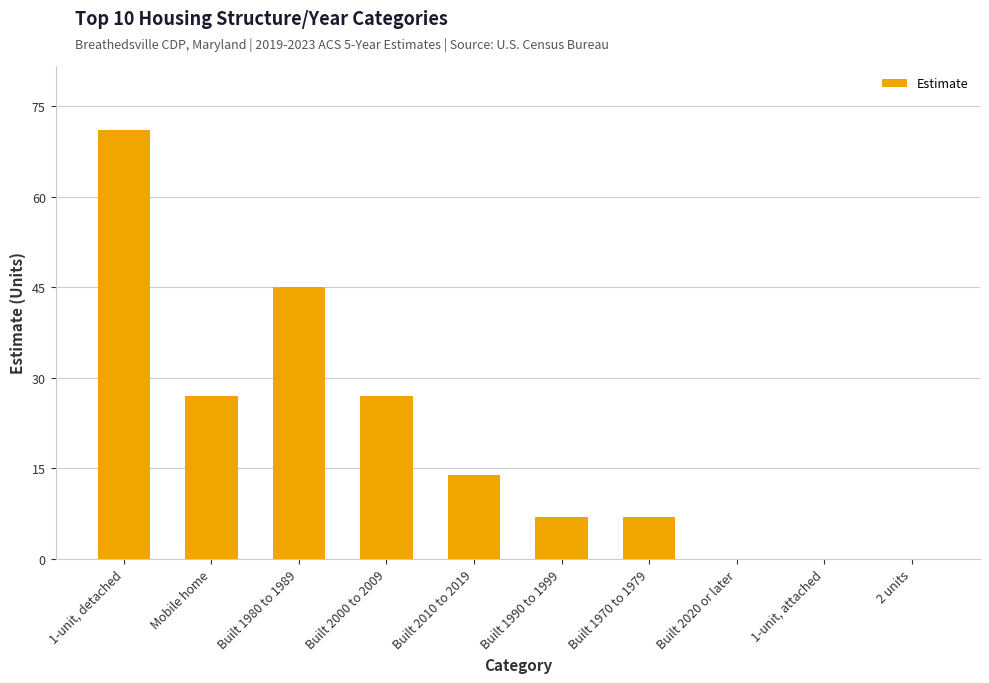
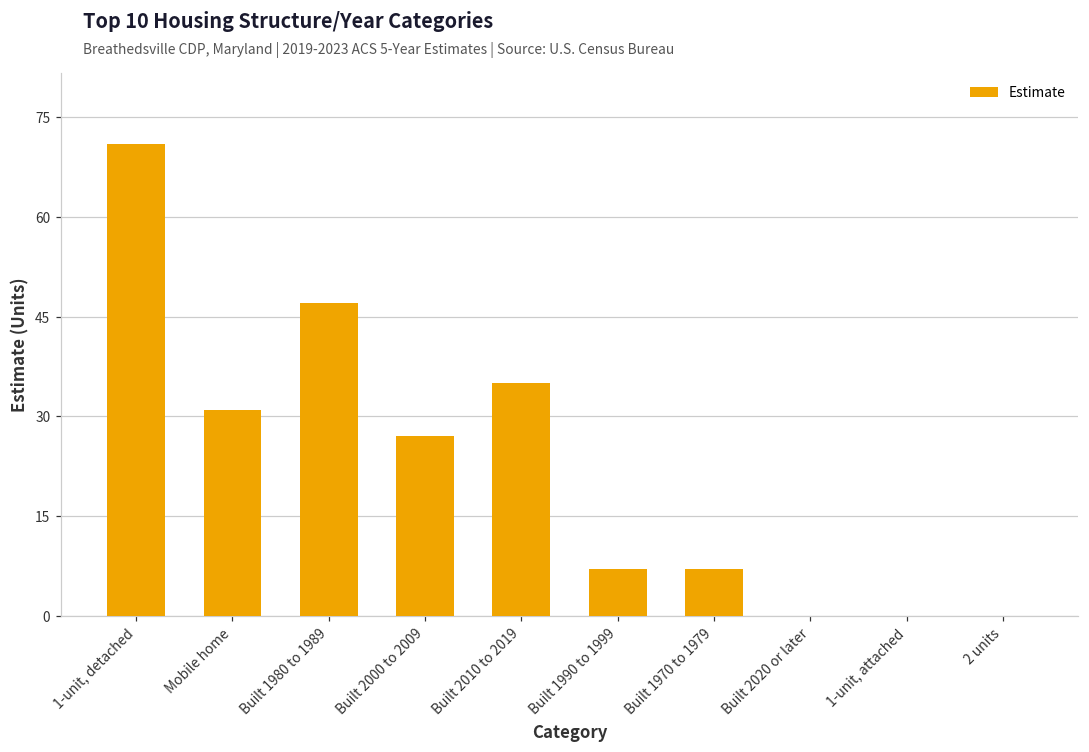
  {
    "1-unit, detached": 71,
-   "Mobile home": 27,
-   "Built 1980 to 1989": 45,
+   "Mobile home": 31,
+   "Built 1980 to 1989": 47,
    "Built 2000 to 2009": 27,
-   "Built 2010 to 2019": 14,
+   "Built 2010 to 2019": 35,
    "Built 1990 to 1999": 7,
    "Built 1970 to 1979": 7,
    "Built 2020 or later": 0,
    "1-unit, attached": 0,
    "2 units": 0
  }
